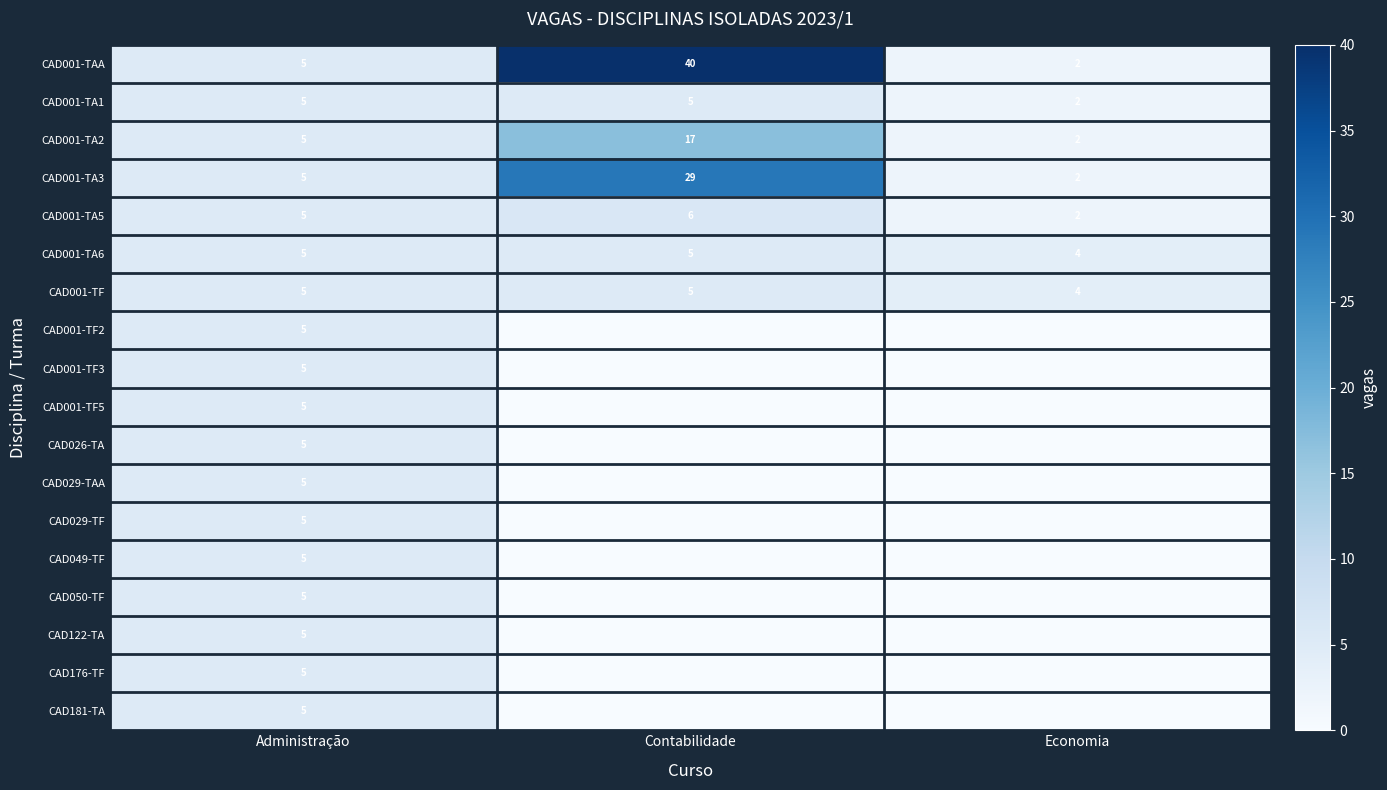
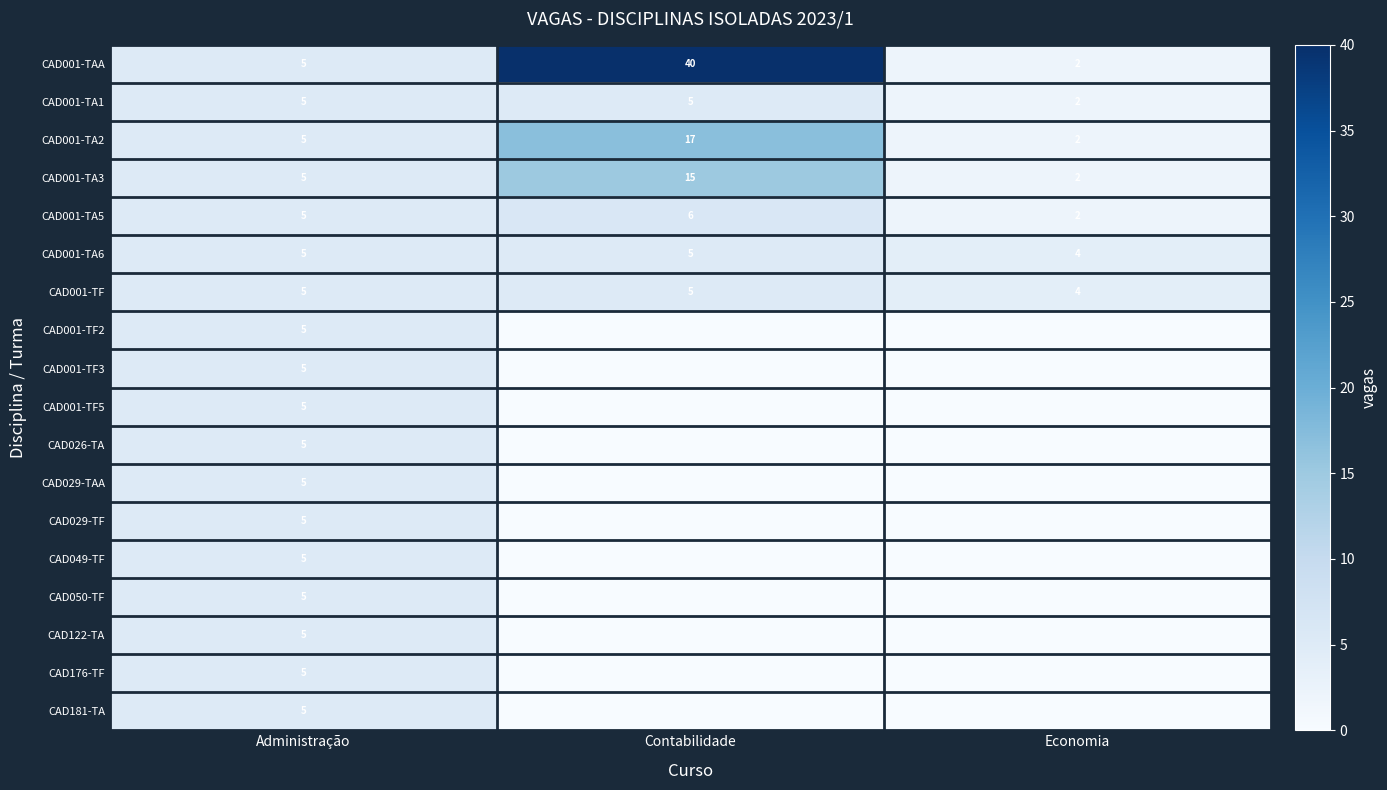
  {
    "CAD001-TAA": {
      "Contabilidade": 40
    },
    "CAD001-TA2": {
      "Contabilidade": 17
    },
    "CAD001-TA3": {
-     "Contabilidade": 29
+     "Contabilidade": 15
    }
  }
